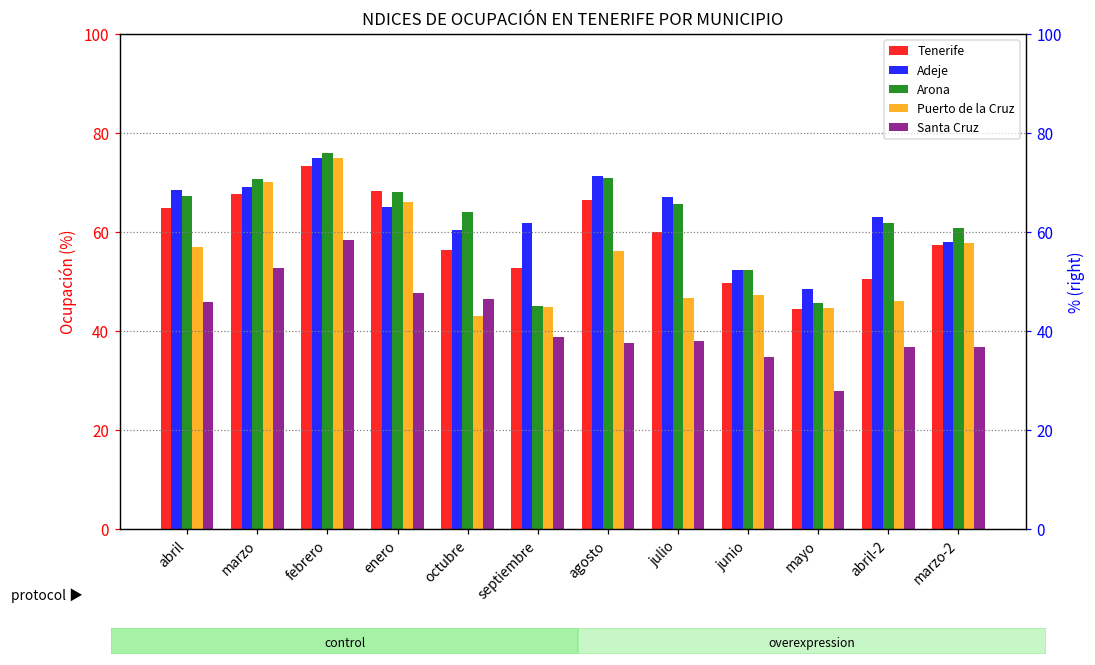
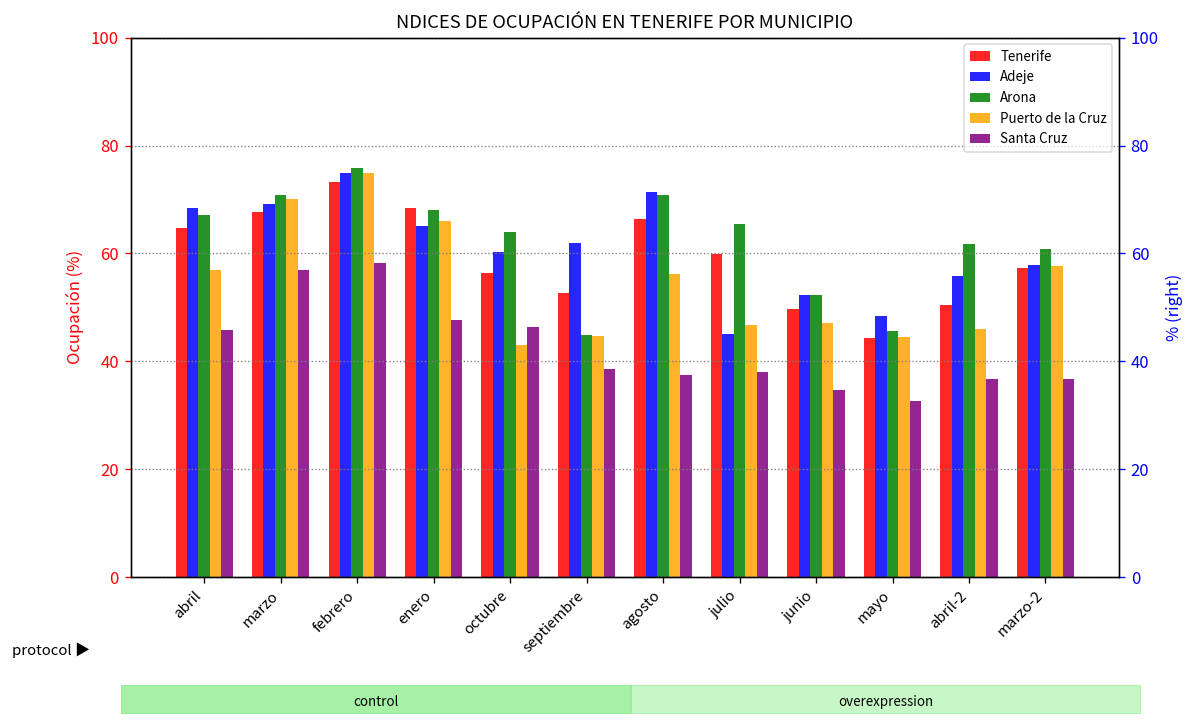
  {
    "Tenerife": {
      "abril": 65,
      "marzo": 68,
      "febrero": 73,
      "enero": 68,
      "octubre": 56,
      "septiembre": 53,
      "agosto": 66,
      "julio": 60,
      "junio": 50,
      "mayo": 44,
      "abril-2": 50,
      "marzo-2": 57
    },
    "Adeje": {
      "abril": 69,
      "marzo": 69,
      "febrero": 75,
      "enero": 65,
      "octubre": 60,
      "septiembre": 62,
      "agosto": 71,
-     "julio": 67,
+     "julio": 45,
      "junio": 52,
      "mayo": 48,
-     "abril-2": 63,
+     "abril-2": 56,
      "marzo-2": 58
    },
    "Arona": {
      "abril": 67,
      "marzo": 71,
      "febrero": 76,
      "enero": 68,
      "octubre": 64,
      "septiembre": 45,
      "agosto": 71,
      "julio": 66,
      "junio": 52,
      "mayo": 46,
      "abril-2": 62,
      "marzo-2": 61
    },
    "Puerto de la Cruz": {
      "abril": 57,
      "marzo": 70,
      "febrero": 75,
      "enero": 66,
      "octubre": 43,
      "septiembre": 45,
      "agosto": 56,
      "julio": 47,
      "junio": 47,
      "mayo": 45,
      "abril-2": 46,
      "marzo-2": 58
    },
    "Santa Cruz": {
      "abril": 46,
-     "marzo": 53,
+     "marzo": 57,
      "febrero": 58,
      "enero": 48,
      "octubre": 46,
      "septiembre": 39,
      "agosto": 37,
      "julio": 38,
      "junio": 35,
-     "mayo": 28,
+     "mayo": 33,
      "abril-2": 37,
      "marzo-2": 37
    }
  }
